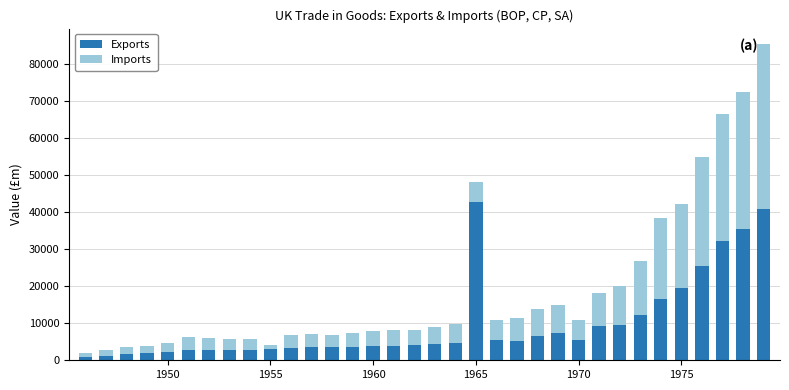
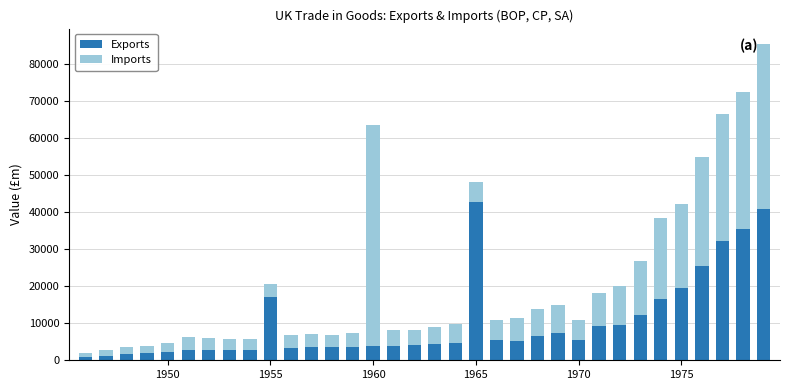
  {
    "Exports": {
      "1950": 2000,
-     "1955": 3000,
+     "1955": 17000,
      "1960": 4000,
      "1965": 43000,
      "1970": 5000,
      "1975": 19000
    },
    "Imports": {
      "1950": 2000,
-     "1955": 1000,
-     "1960": 4000,
+     "1955": 3000,
+     "1960": 60000,
      "1965": 5000,
      "1970": 5000,
      "1975": 23000
    }
  }
